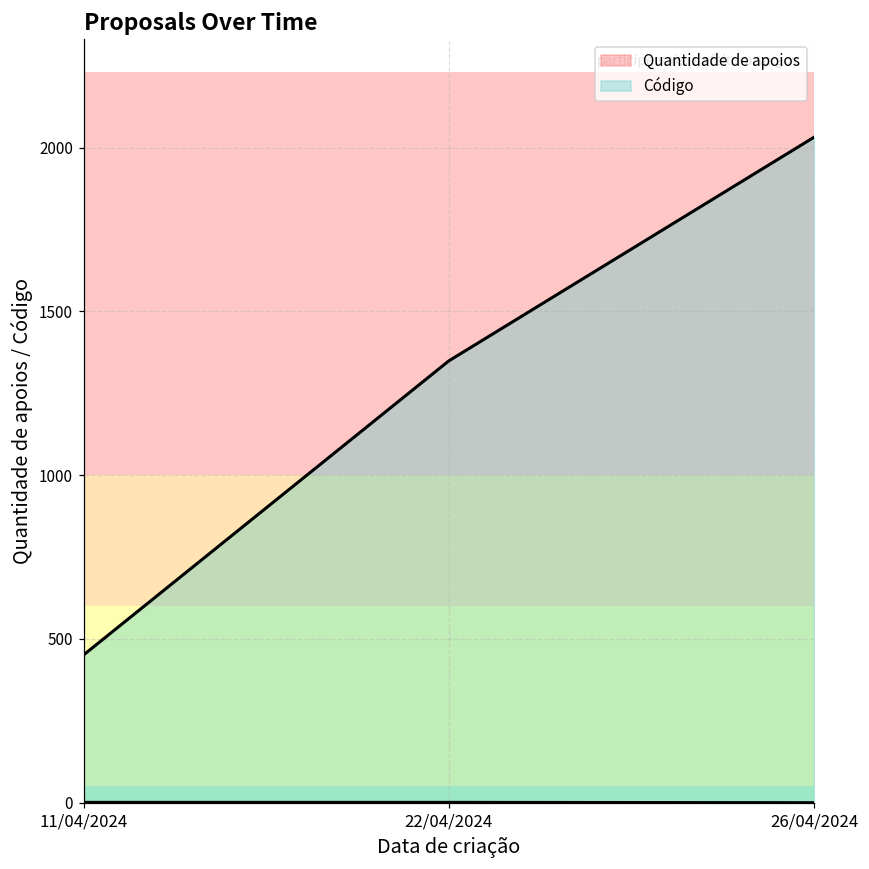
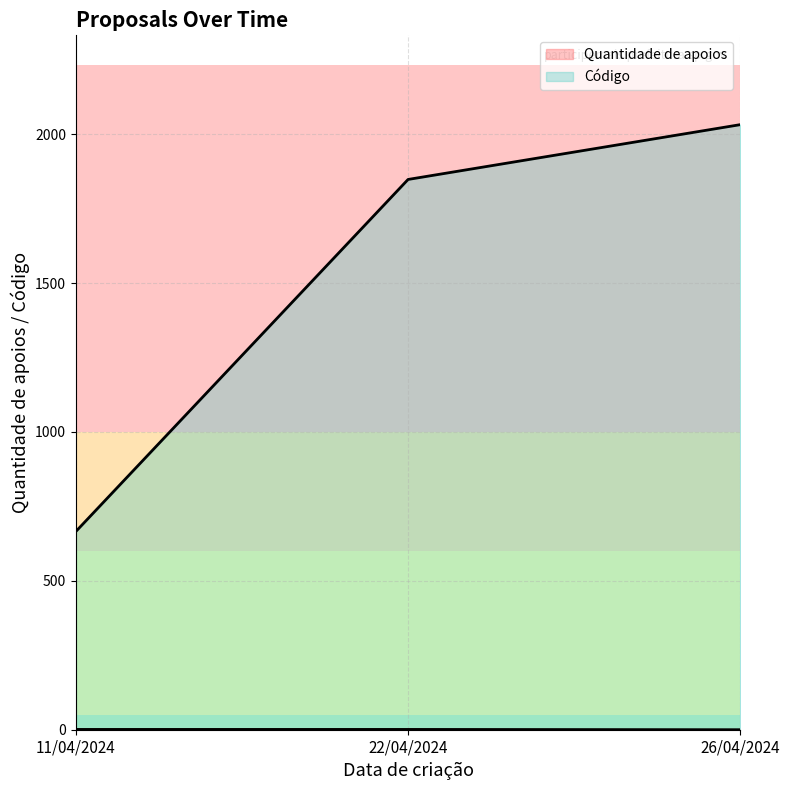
  {
    "Código": {
-     "11/04/2024": 450,
-     "22/04/2024": 1350,
+     "11/04/2024": 670,
+     "22/04/2024": 1850,
      "26/04/2024": 2030
    }
  }
